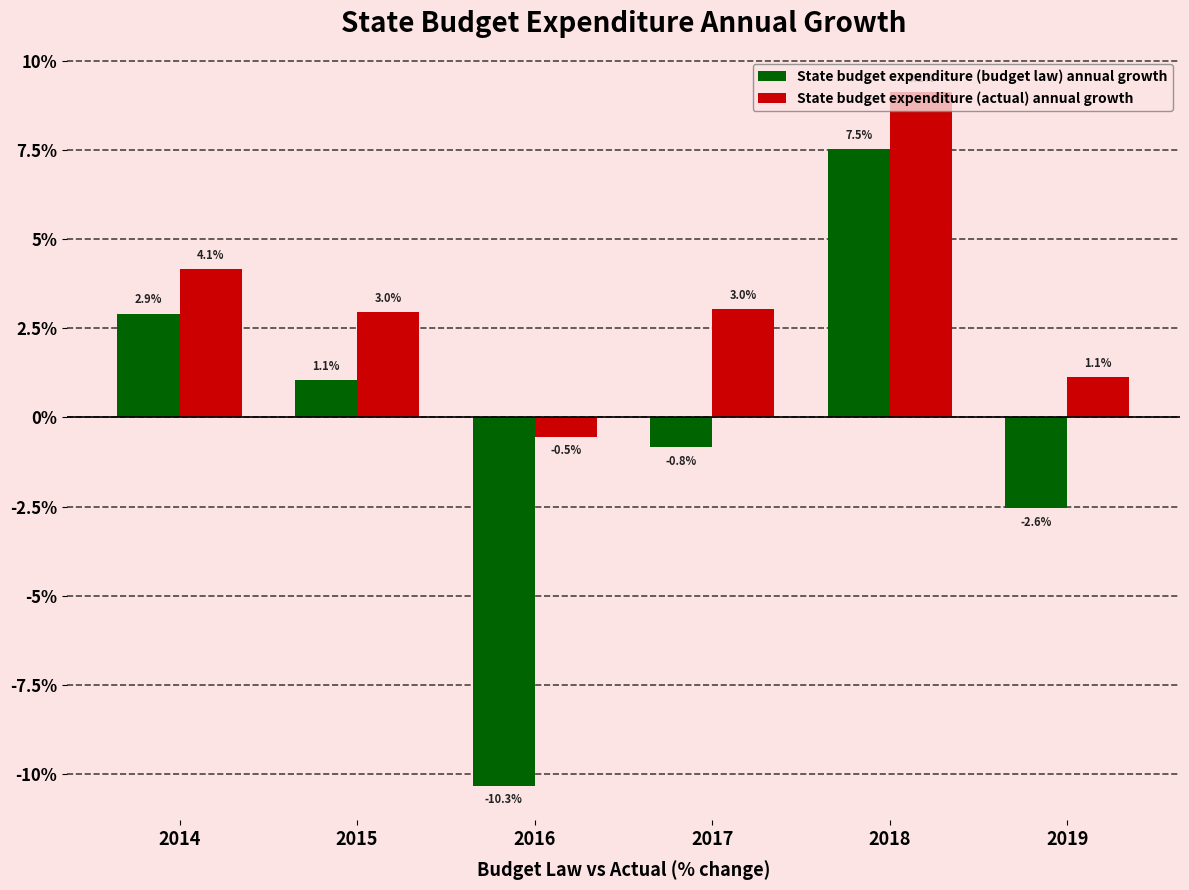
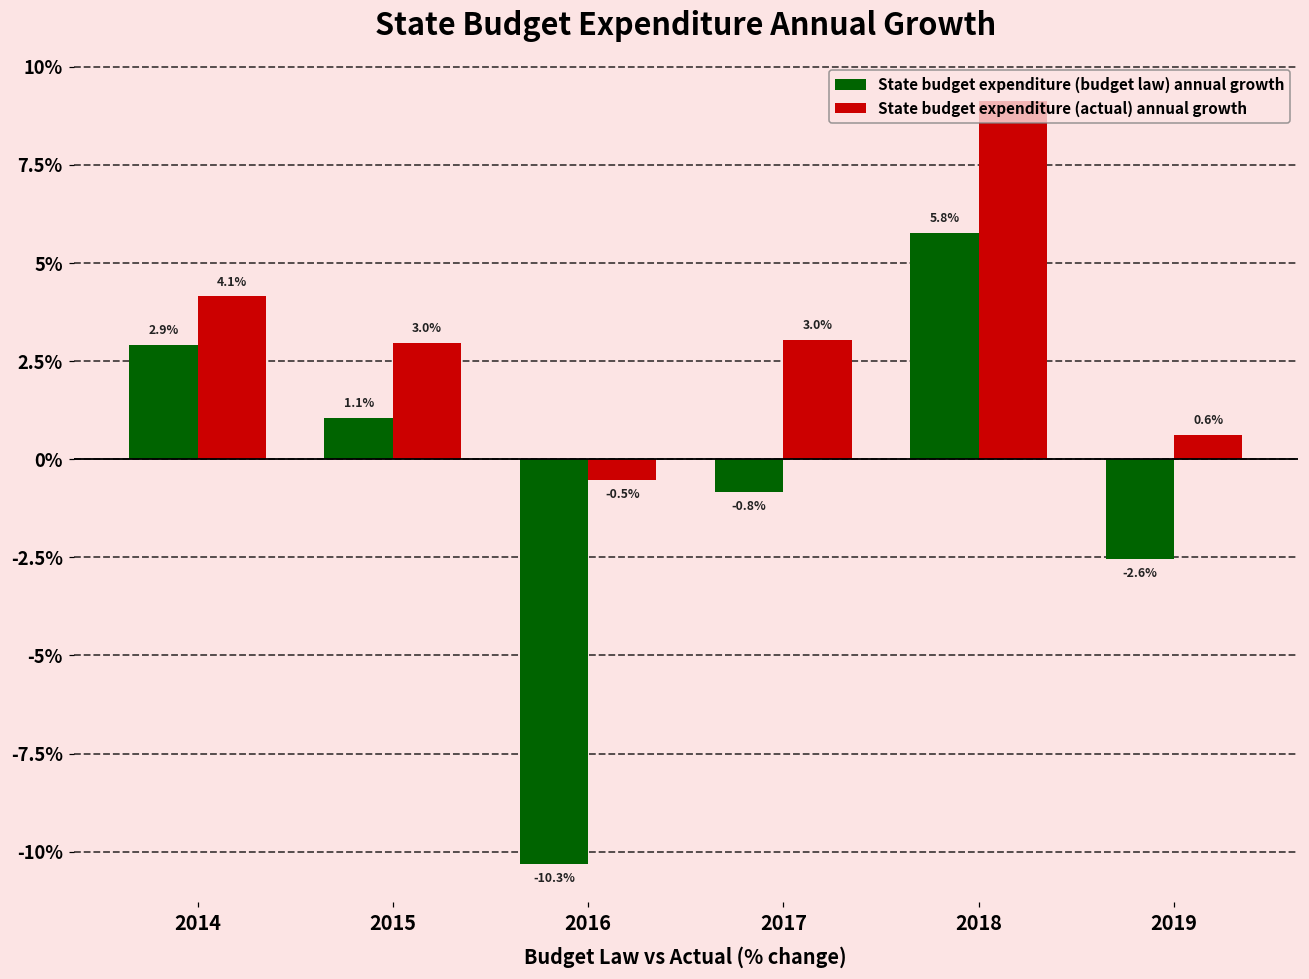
  {
    "State budget expenditure (budget law) annual growth": {
      "2014": "2.9%",
      "2015": "1.1%",
      "2016": "-10.3%",
      "2017": "-0.8%",
-     "2018": "7.5%",
+     "2018": "5.8%",
      "2019": "-2.6%"
    },
    "State budget expenditure (actual) annual growth": {
      "2014": "4.1%",
      "2015": "3.0%",
      "2016": "-0.5%",
      "2017": "3.0%",
-     "2019": "1.1%"
+     "2019": "0.6%"
    }
  }
